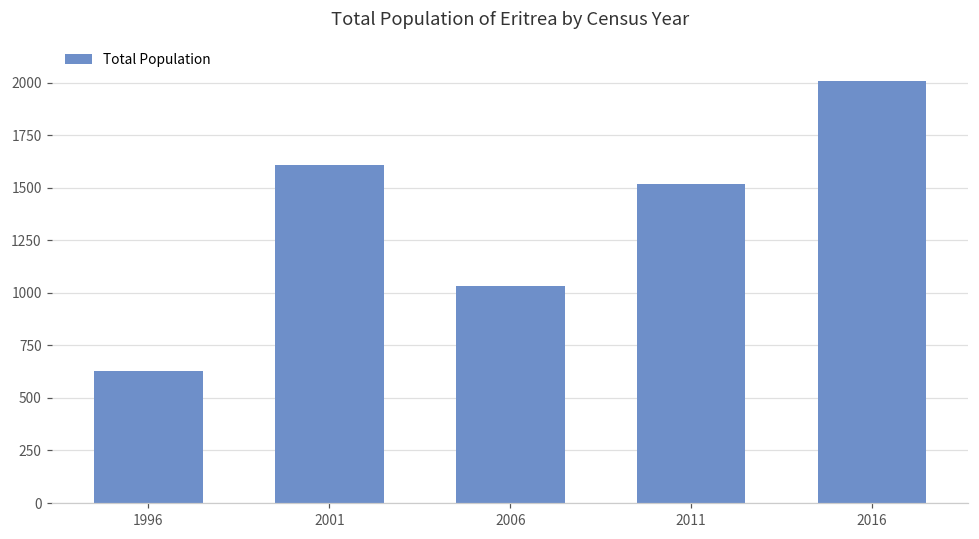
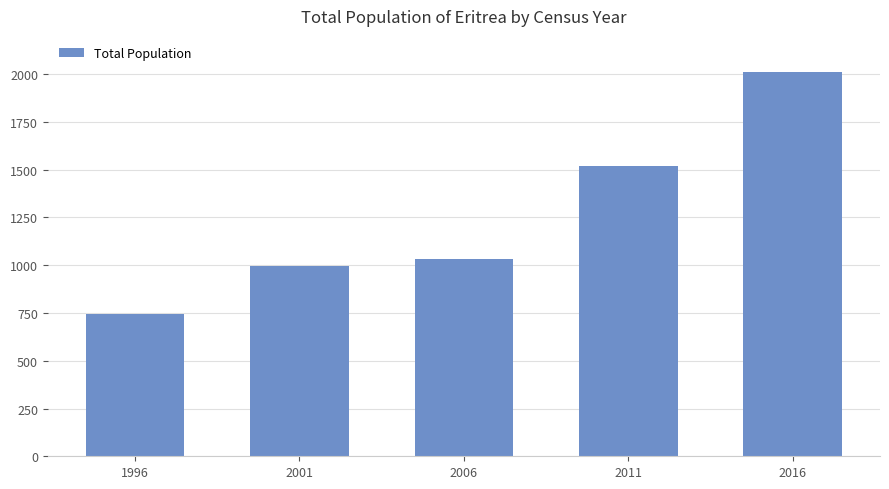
  {
-   "1996": 630,
-   "2001": 1610,
+   "1996": 750,
+   "2001": 1000,
    "2006": 1030,
    "2011": 1520,
    "2016": 2010
  }
